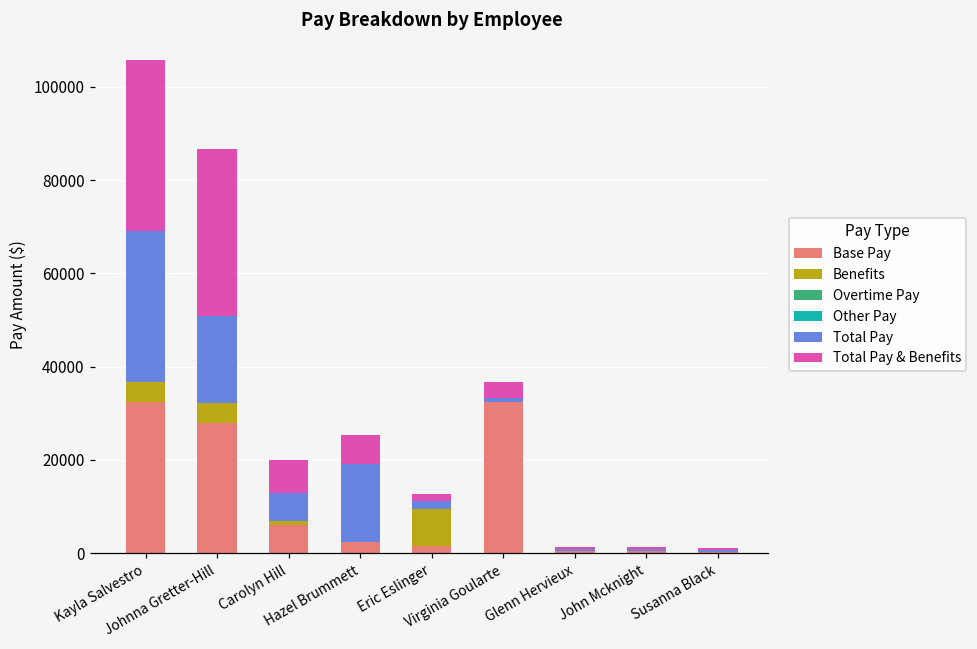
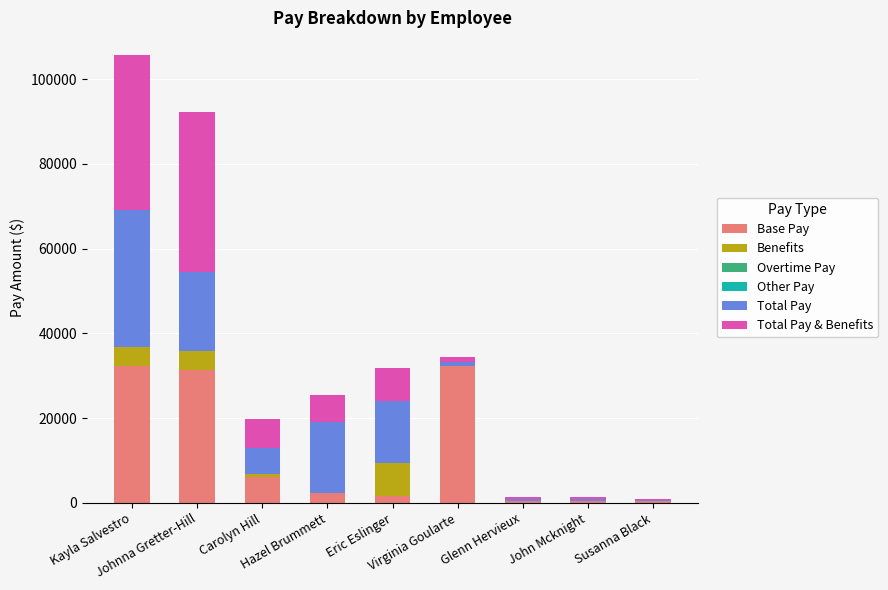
  {
    "Base Pay": {
      "Kayla Salvestro": 32000,
-     "Johnna Gretter-Hill": 28000,
+     "Johnna Gretter-Hill": 31000,
      "Carolyn Hill": 6000,
      "Hazel Brummett": 2000,
      "Eric Eslinger": 2000,
      "Virginia Goularte": 32000
    },
    "Other Pay": {
      "Hazel Brummett": 0,
      "Virginia Goularte": 0,
      "Glenn Hervieux": 0,
      "John Mcknight": 0,
      "Susanna Black": 0
    },
    "Total Pay": {
      "Kayla Salvestro": 32000,
      "Johnna Gretter-Hill": 19000,
      "Carolyn Hill": 6000,
      "Hazel Brummett": 17000,
-     "Eric Eslinger": 2000,
+     "Eric Eslinger": 14000,
      "Virginia Goularte": 1000
    },
    "Total Pay & Benefits": {
      "Kayla Salvestro": 37000,
-     "Johnna Gretter-Hill": 36000,
+     "Johnna Gretter-Hill": 38000,
      "Carolyn Hill": 7000,
      "Hazel Brummett": 6000,
-     "Eric Eslinger": 2000,
-     "Virginia Goularte": 3000
+     "Eric Eslinger": 8000,
+     "Virginia Goularte": 1000
    }
  }
